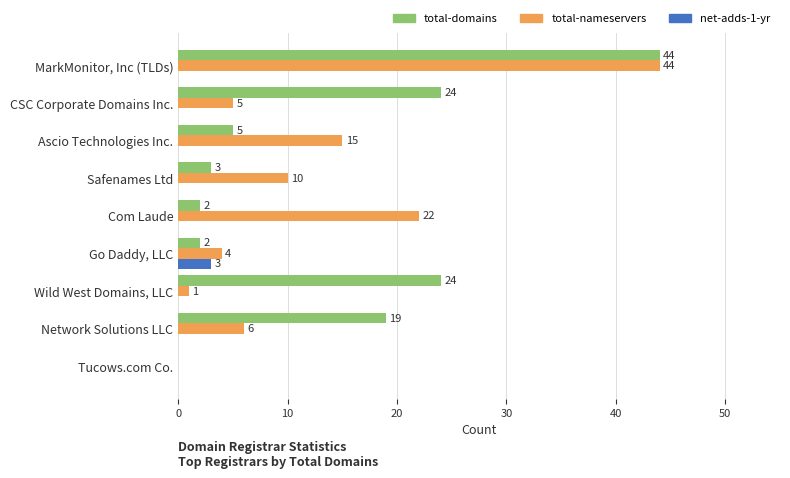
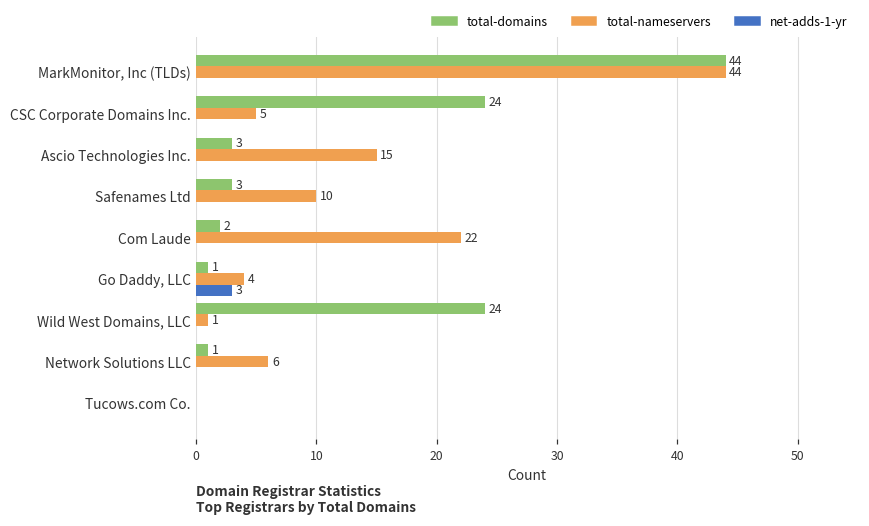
  {
    "total-domains": {
      "MarkMonitor, Inc (TLDs)": 44,
      "CSC Corporate Domains Inc.": 24,
-     "Ascio Technologies Inc.": 5,
+     "Ascio Technologies Inc.": 3,
      "Safenames Ltd": 3,
      "Com Laude": 2,
-     "Go Daddy, LLC": 2,
+     "Go Daddy, LLC": 1,
      "Wild West Domains, LLC": 24,
-     "Network Solutions LLC": 19
+     "Network Solutions LLC": 1
    },
    "total-nameservers": {
      "MarkMonitor, Inc (TLDs)": 44,
      "CSC Corporate Domains Inc.": 5,
      "Ascio Technologies Inc.": 15,
      "Safenames Ltd": 10,
      "Com Laude": 22,
      "Go Daddy, LLC": 4,
      "Wild West Domains, LLC": 1,
      "Network Solutions LLC": 6
    },
    "net-adds-1-yr": {
      "Go Daddy, LLC": 3
    }
  }
